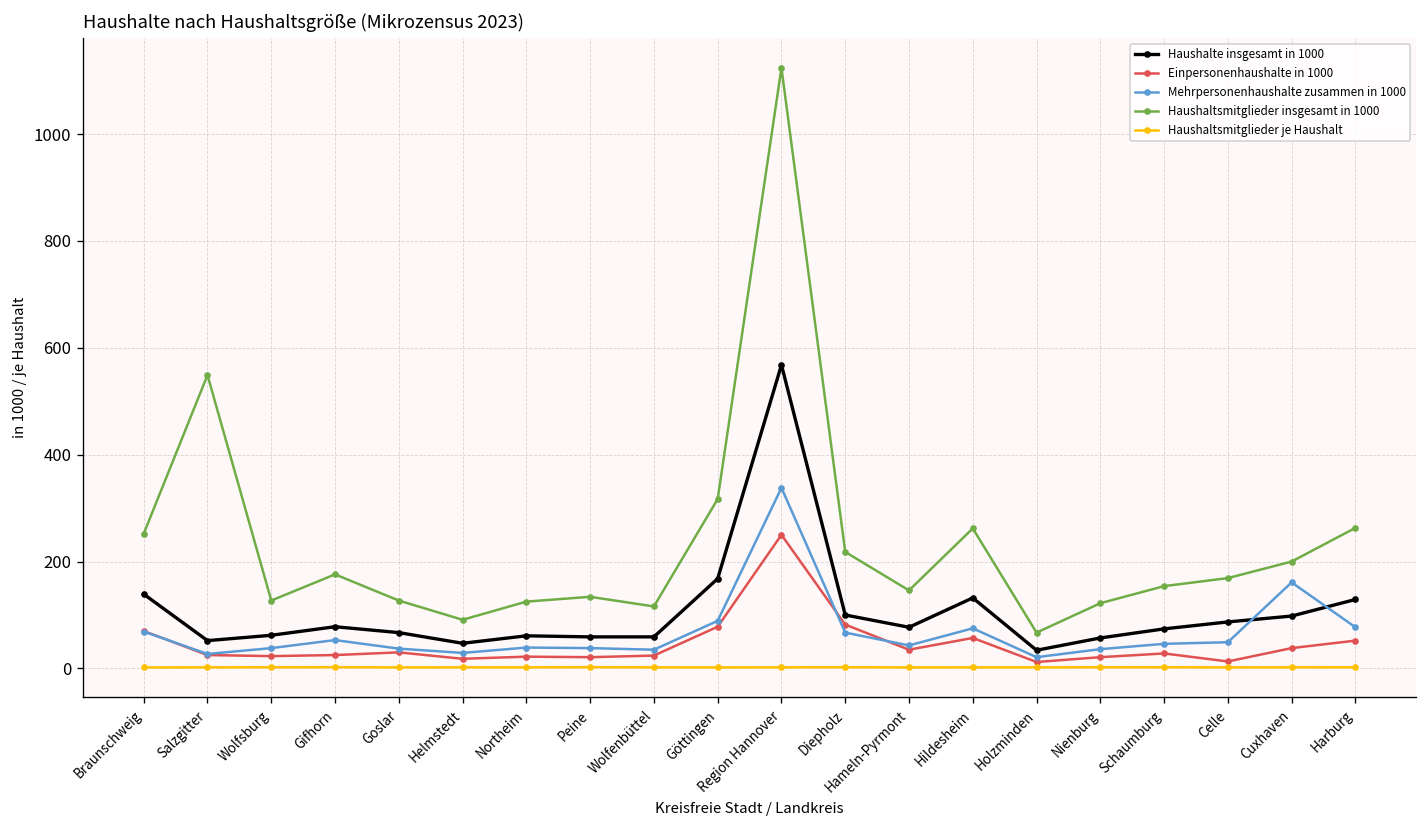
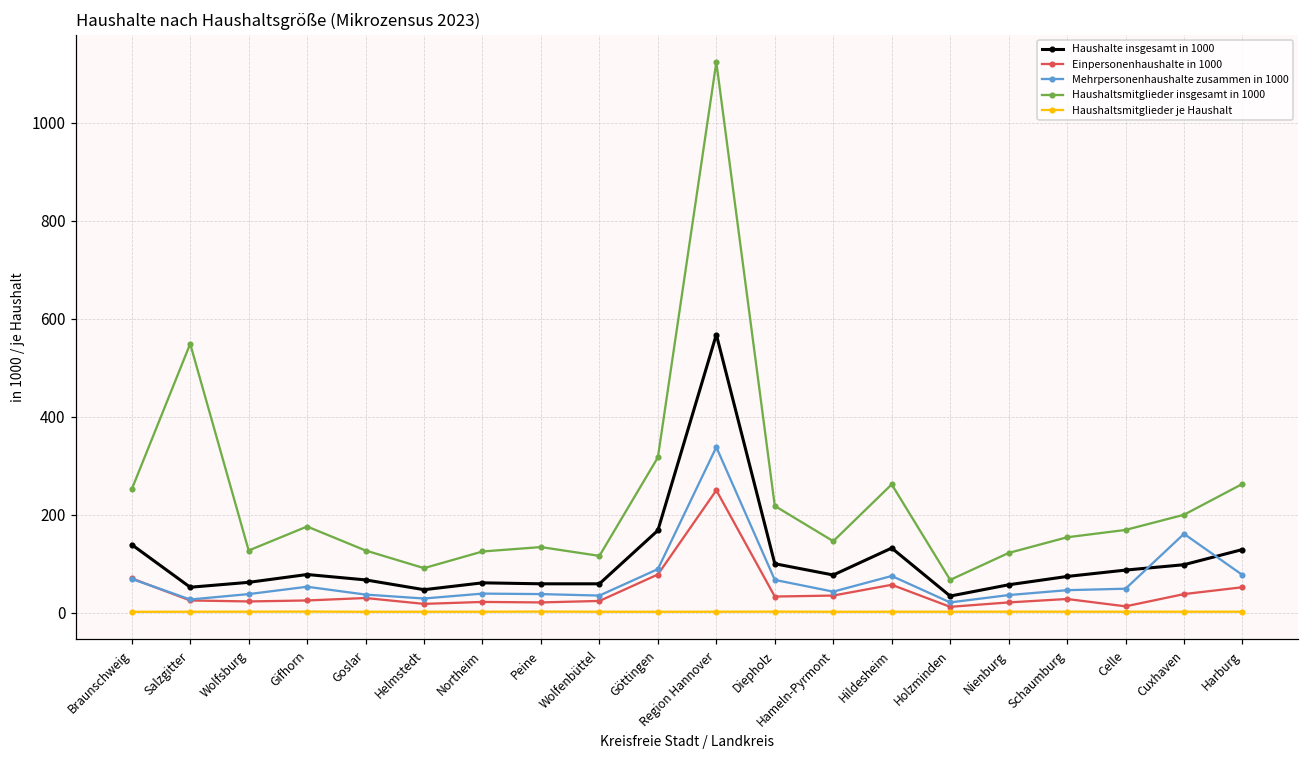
  {
    "Haushalte insgesamt in 1000": {
      "Braunschweig": 140,
      "Salzgitter": 50,
      "Wolfsburg": 60,
      "Gifhorn": 80,
      "Goslar": 70,
      "Helmstedt": 50,
      "Northeim": 60,
      "Peine": 60,
      "Wolfenbüttel": 60,
      "Göttingen": 170,
      "Region Hannover": 570,
      "Diepholz": 100,
      "Hameln-Pyrmont": 80,
      "Hildesheim": 130,
      "Holzminden": 30,
      "Nienburg": 60,
      "Schaumburg": 70,
      "Celle": 90,
      "Cuxhaven": 100,
      "Harburg": 130
    },
    "Einpersonenhaushalte in 1000": {
      "Wolfsburg": 20,
      "Gifhorn": 30,
      "Goslar": 30,
      "Helmstedt": 20,
      "Northeim": 20,
      "Peine": 20,
      "Wolfenbüttel": 20,
      "Göttingen": 80,
      "Region Hannover": 250,
-     "Diepholz": 80,
+     "Diepholz": 30,
      "Hameln-Pyrmont": 40,
      "Hildesheim": 60,
      "Holzminden": 10,
      "Nienburg": 20,
      "Schaumburg": 30,
      "Celle": 10,
      "Cuxhaven": 40,
      "Harburg": 50
    },
    "Mehrpersonenhaushalte zusammen in 1000": {
      "Wolfsburg": 40,
      "Gifhorn": 50,
      "Goslar": 40,
      "Helmstedt": 30,
      "Northeim": 40,
      "Peine": 40,
      "Wolfenbüttel": 40,
      "Göttingen": 90,
      "Region Hannover": 340,
      "Diepholz": 70,
      "Hameln-Pyrmont": 40,
      "Hildesheim": 80,
      "Holzminden": 20,
      "Nienburg": 40,
      "Schaumburg": 50,
      "Celle": 50,
      "Cuxhaven": 160,
      "Harburg": 80
    },
    "Haushaltsmitglieder insgesamt in 1000": {
      "Braunschweig": 250,
      "Salzgitter": 550,
      "Wolfsburg": 130,
      "Gifhorn": 180,
      "Goslar": 130,
      "Helmstedt": 90,
      "Northeim": 130,
      "Peine": 130,
      "Wolfenbüttel": 120,
      "Göttingen": 320,
      "Region Hannover": 1120,
      "Diepholz": 220,
      "Hameln-Pyrmont": 150,
      "Hildesheim": 260,
      "Holzminden": 70,
      "Nienburg": 120,
      "Schaumburg": 150,
      "Celle": 170,
      "Cuxhaven": 200,
      "Harburg": 260
    },
    "Haushaltsmitglieder je Haushalt": {
      "Braunschweig": 0,
      "Salzgitter": 0,
      "Wolfsburg": 0,
      "Gifhorn": 0,
      "Goslar": 0,
      "Helmstedt": 0,
      "Northeim": 0,
      "Peine": 0,
      "Wolfenbüttel": 0,
      "Göttingen": 0,
      "Region Hannover": 0,
      "Diepholz": 0,
      "Hameln-Pyrmont": 0,
      "Hildesheim": 0,
      "Holzminden": 0,
      "Nienburg": 0,
      "Schaumburg": 0,
      "Celle": 0,
      "Cuxhaven": 0,
      "Harburg": 0
    }
  }
